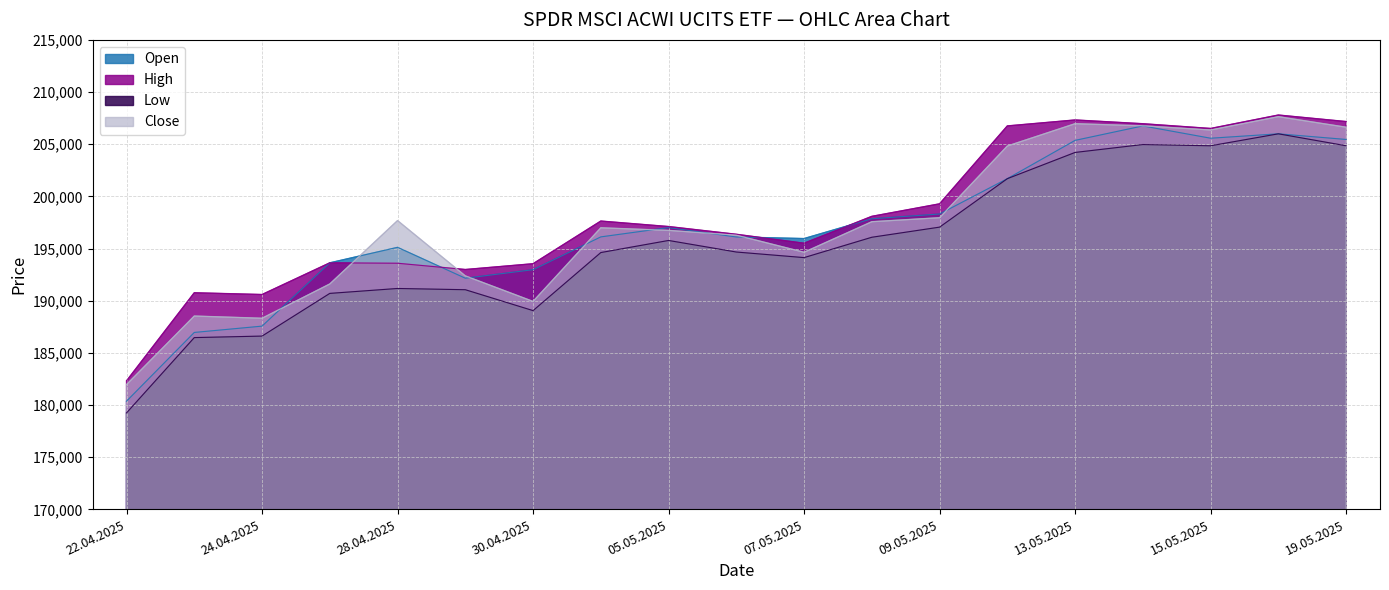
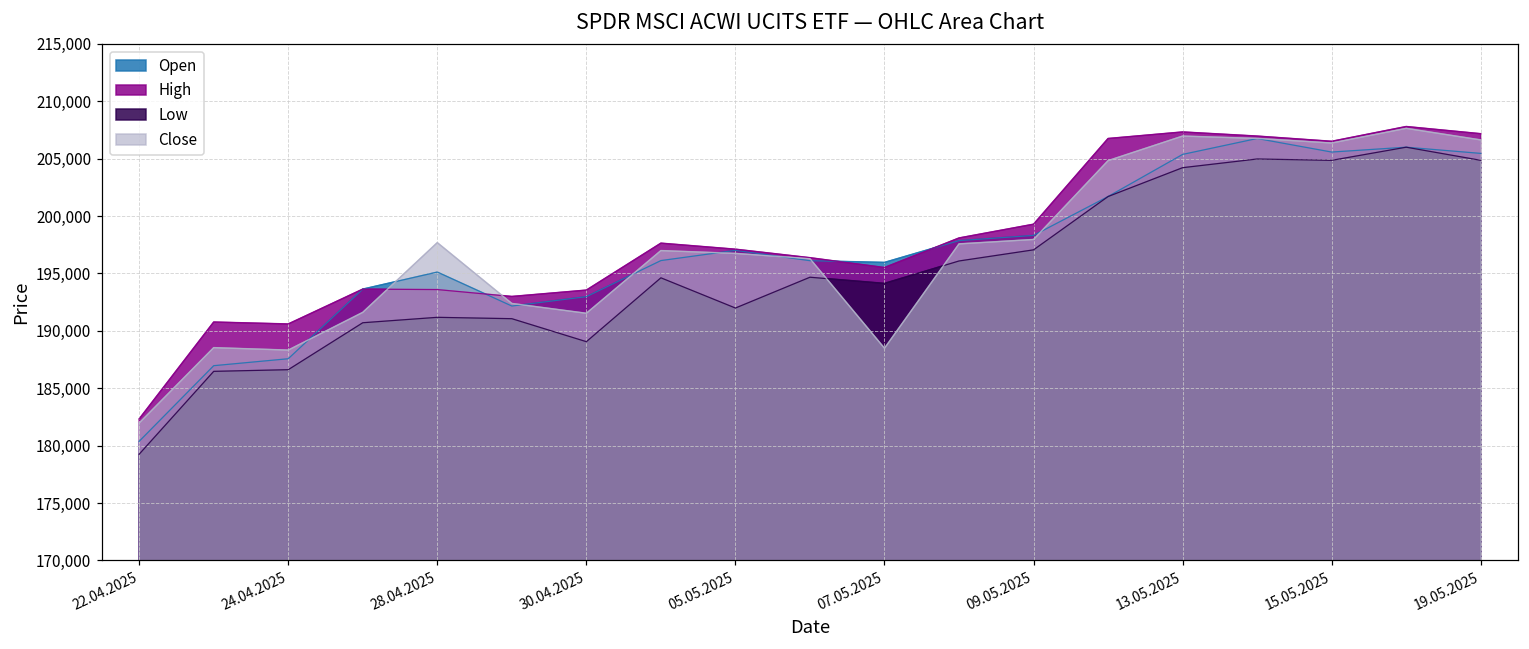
  {
    "Open": {
      "22.04.2025": "180,400",
      "24.04.2025": "187,600",
      "28.04.2025": "195,100",
      "30.04.2025": "193,000",
      "07.05.2025": "196,000",
      "09.05.2025": "198,300",
      "13.05.2025": "205,400",
      "15.05.2025": "205,600",
      "19.05.2025": "205,500"
    },
    "High": {
      "22.04.2025": "182,300",
      "24.04.2025": "190,600",
      "28.04.2025": "193,600",
      "30.04.2025": "193,500",
      "07.05.2025": "195,500",
      "09.05.2025": "199,300",
      "13.05.2025": "207,300",
      "19.05.2025": "207,200"
    },
    "Low": {
      "22.04.2025": "179,300",
      "24.04.2025": "186,600",
      "28.04.2025": "191,200",
      "30.04.2025": "189,100",
-     "05.05.2025": "195,800",
+     "05.05.2025": "192,000",
      "07.05.2025": "194,100",
      "09.05.2025": "197,100",
      "13.05.2025": "204,200",
      "15.05.2025": "204,900",
      "19.05.2025": "204,900"
    },
    "Close": {
      "22.04.2025": "182,000",
      "24.04.2025": "188,300",
      "28.04.2025": "197,700",
-     "30.04.2025": "189,900",
+     "30.04.2025": "191,500",
      "05.05.2025": "196,700",
-     "07.05.2025": "194,600",
+     "07.05.2025": "188,500",
      "09.05.2025": "198,000",
      "13.05.2025": "207,000",
      "19.05.2025": "206,600"
    }
  }
